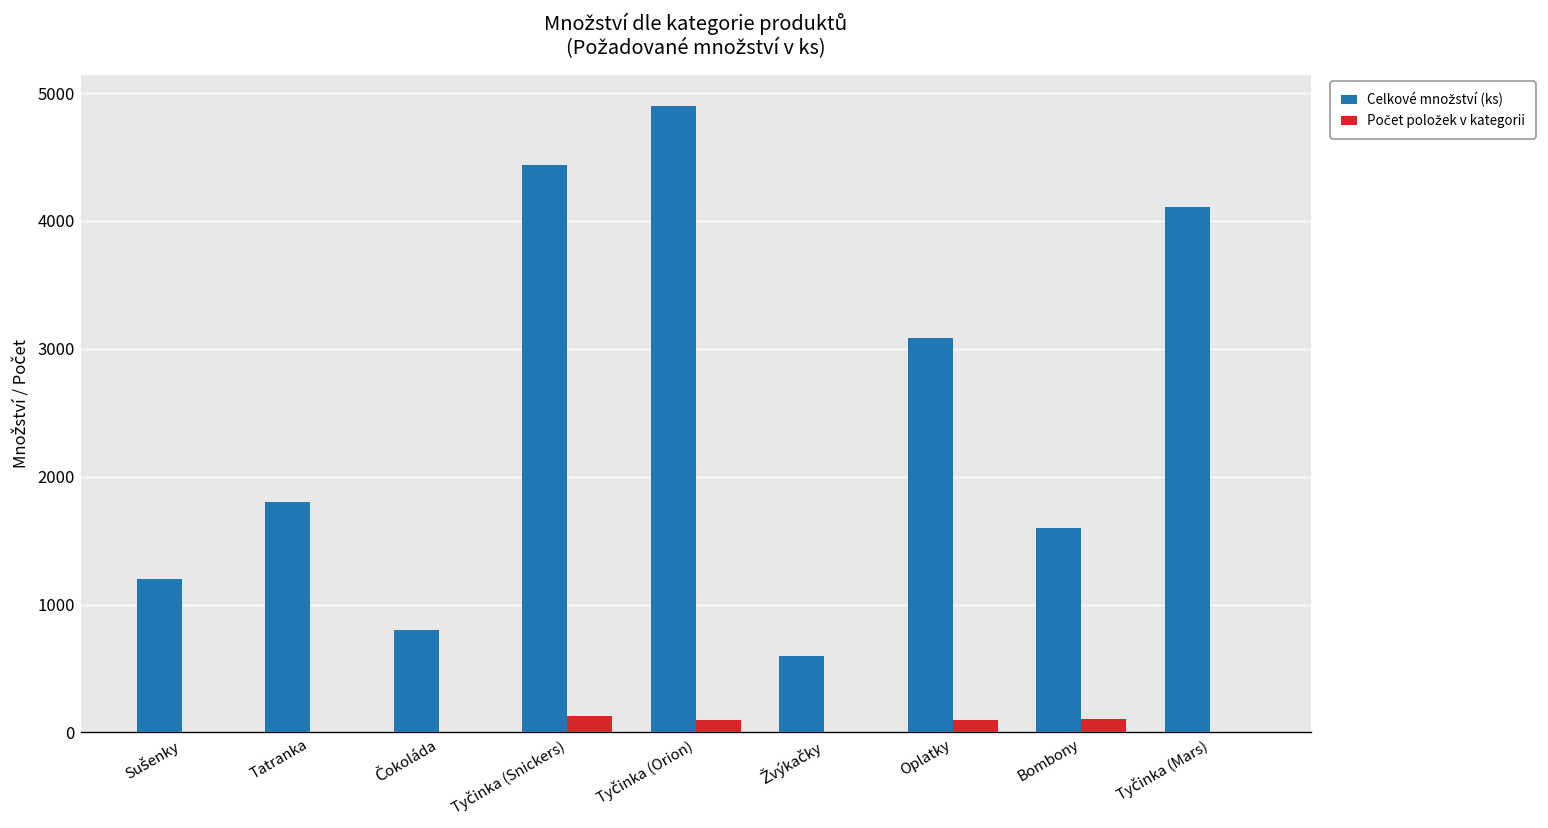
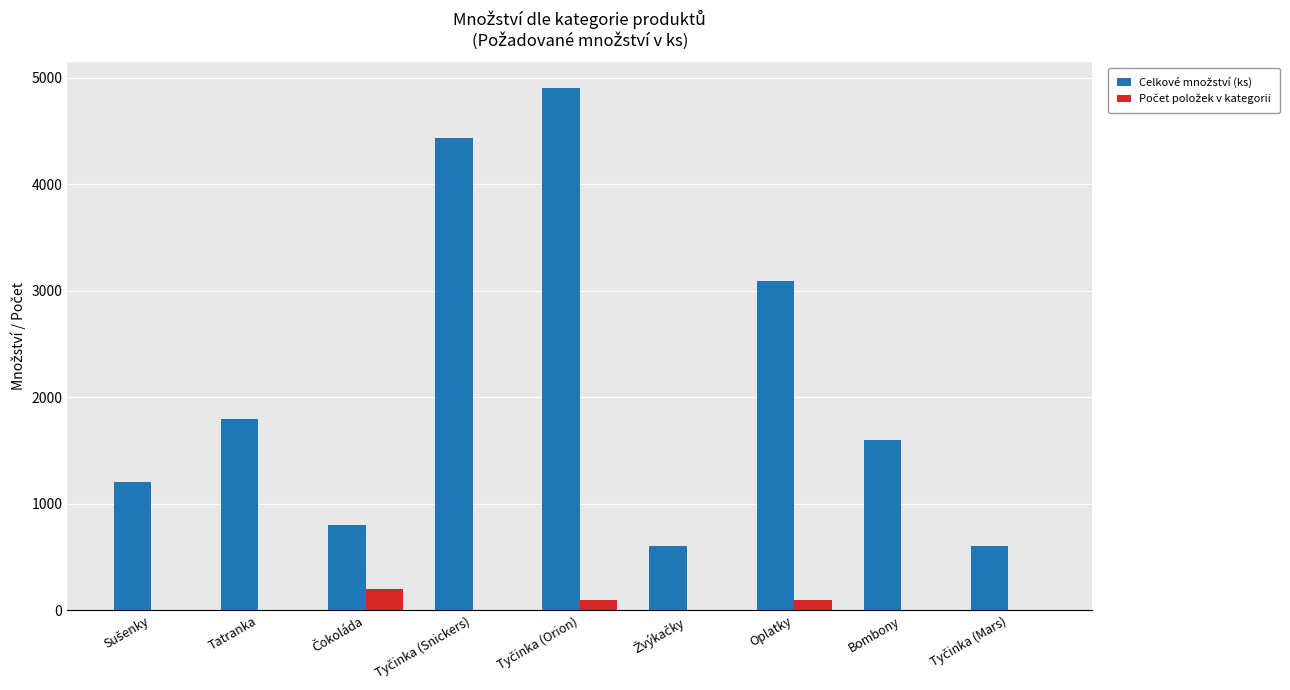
  {
    "Celkové množství (ks)": {
      "Sušenky": 1200,
      "Tatranka": 1800,
      "Čokoláda": 800,
      "Tyčinka (Snickers)": 4440,
      "Tyčinka (Orion)": 4900,
      "Žvýkačky": 600,
      "Oplatky": 3090,
      "Bombony": 1600,
-     "Tyčinka (Mars)": 4110
+     "Tyčinka (Mars)": 600
    },
    "Počet položek v kategorii": {
-     "Čokoláda": 0,
-     "Tyčinka (Snickers)": 130,
+     "Čokoláda": 200,
+     "Tyčinka (Snickers)": 0,
      "Tyčinka (Orion)": 100,
      "Oplatky": 100,
-     "Bombony": 110
+     "Bombony": 0
    }
  }
